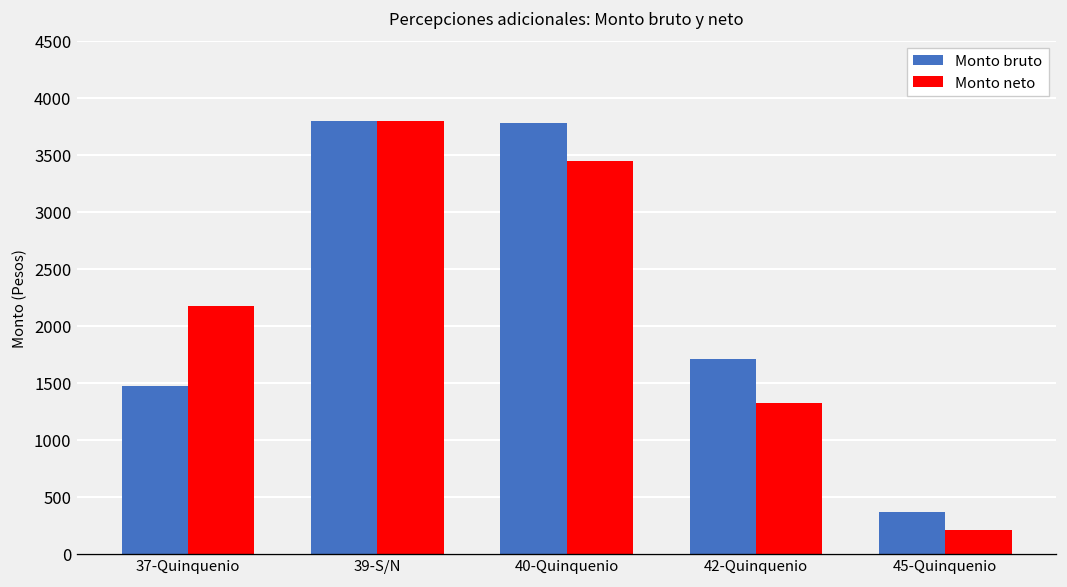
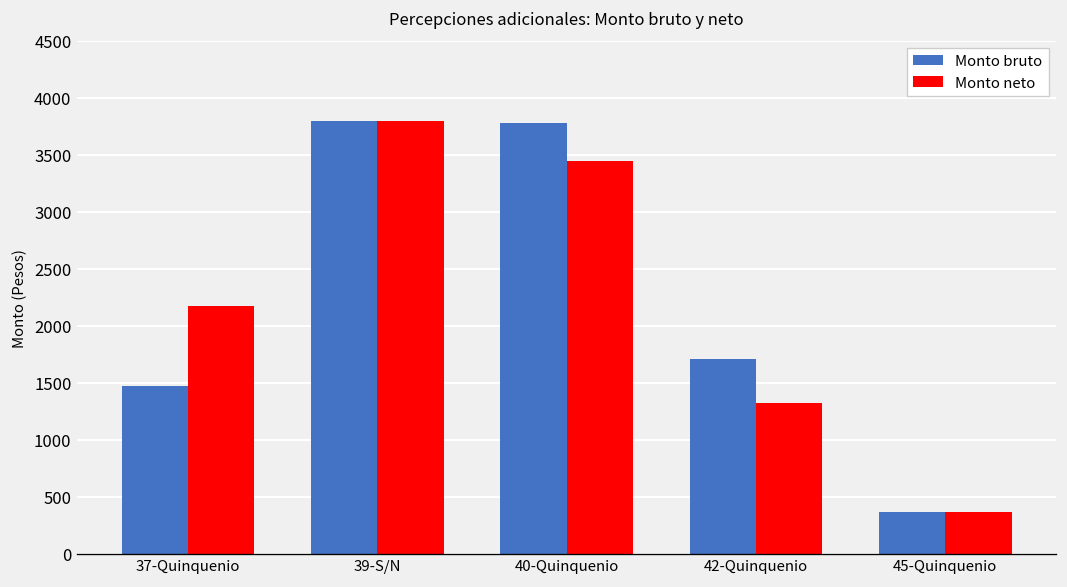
  {
    "Monto bruto": {
      "37-Quinquenio": 1500,
      "39-S/N": 3800,
      "40-Quinquenio": 3800,
      "42-Quinquenio": 1700,
      "45-Quinquenio": 400
    },
    "Monto neto": {
      "37-Quinquenio": 2200,
      "39-S/N": 3800,
      "40-Quinquenio": 3400,
      "42-Quinquenio": 1300,
-     "45-Quinquenio": 200
+     "45-Quinquenio": 400
    }
  }
